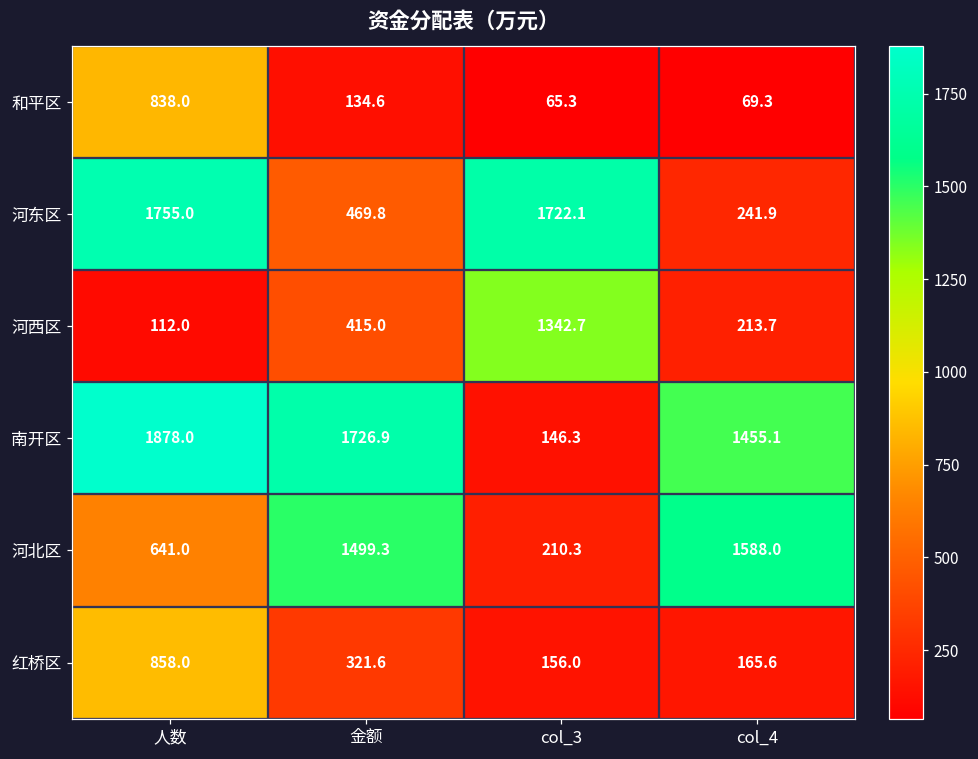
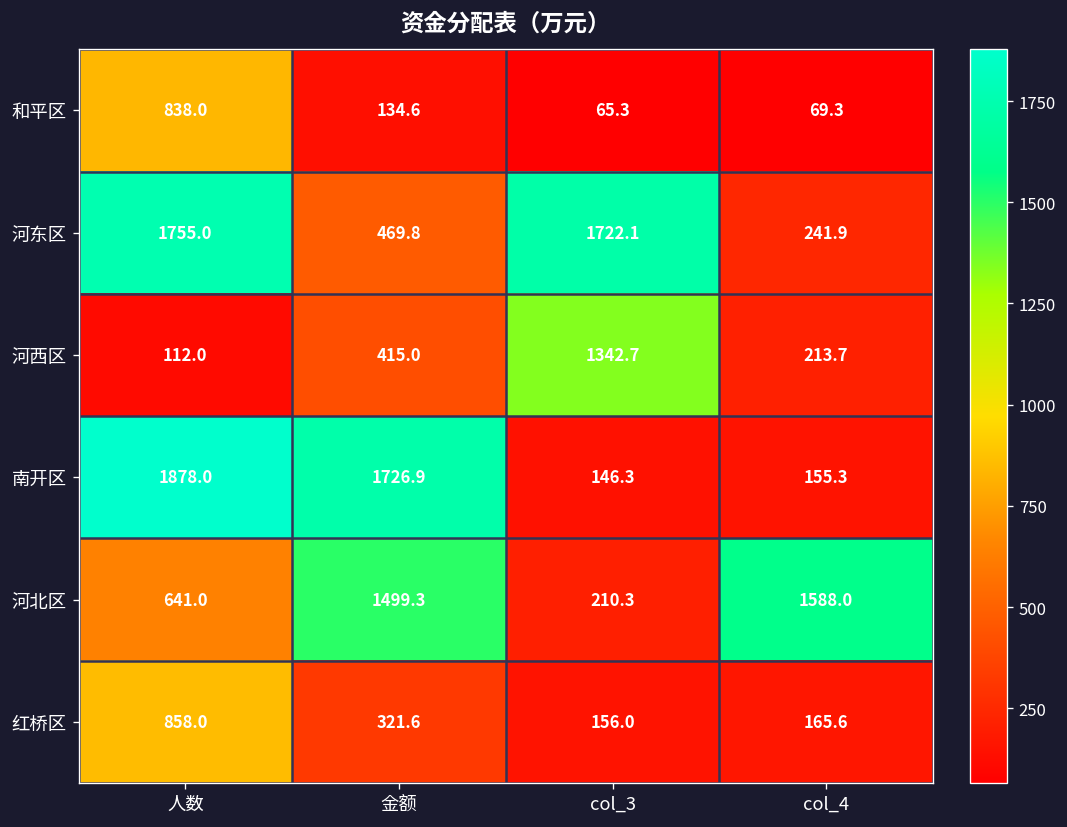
  {
    "和平区": {
      "人数": 838.0,
      "金额": 134.6,
      "col_3": 65.3,
      "col_4": 69.3
    },
    "河东区": {
      "人数": 1755.0,
      "金额": 469.8,
      "col_3": 1722.1,
      "col_4": 241.9
    },
    "河西区": {
      "人数": 112.0,
      "金额": 415.0,
      "col_3": 1342.7,
      "col_4": 213.7
    },
    "南开区": {
      "人数": 1878.0,
      "金额": 1726.9,
      "col_3": 146.3,
-     "col_4": 1455.1
+     "col_4": 155.3
    },
    "河北区": {
      "人数": 641.0,
      "金额": 1499.3,
      "col_3": 210.3,
      "col_4": 1588.0
    },
    "红桥区": {
      "人数": 858.0,
      "金额": 321.6,
      "col_3": 156.0,
      "col_4": 165.6
    }
  }
